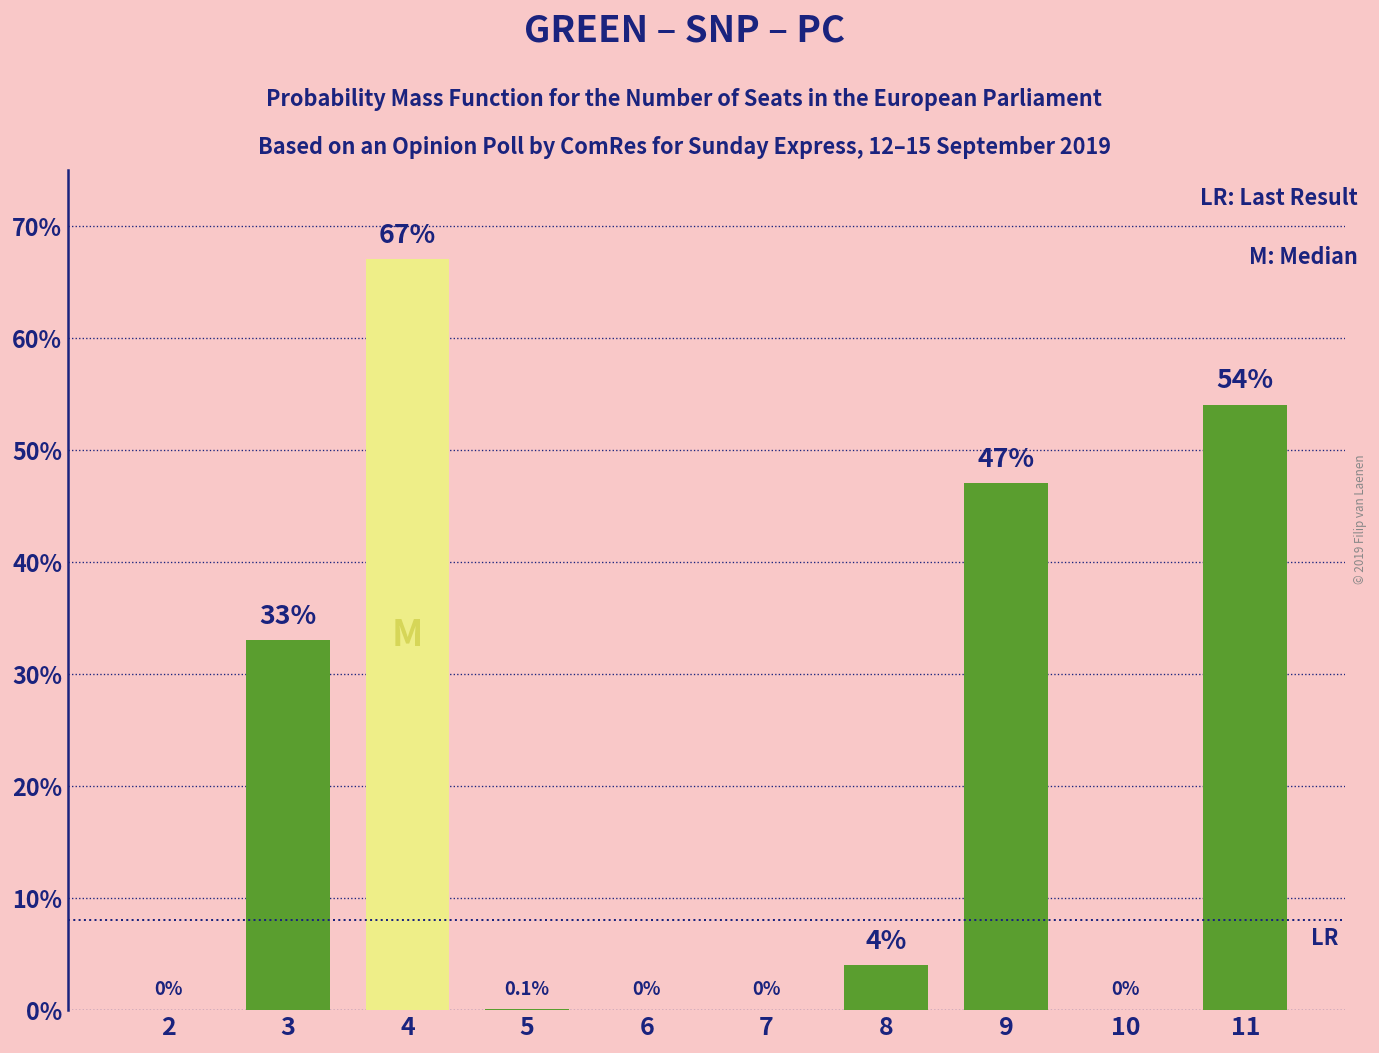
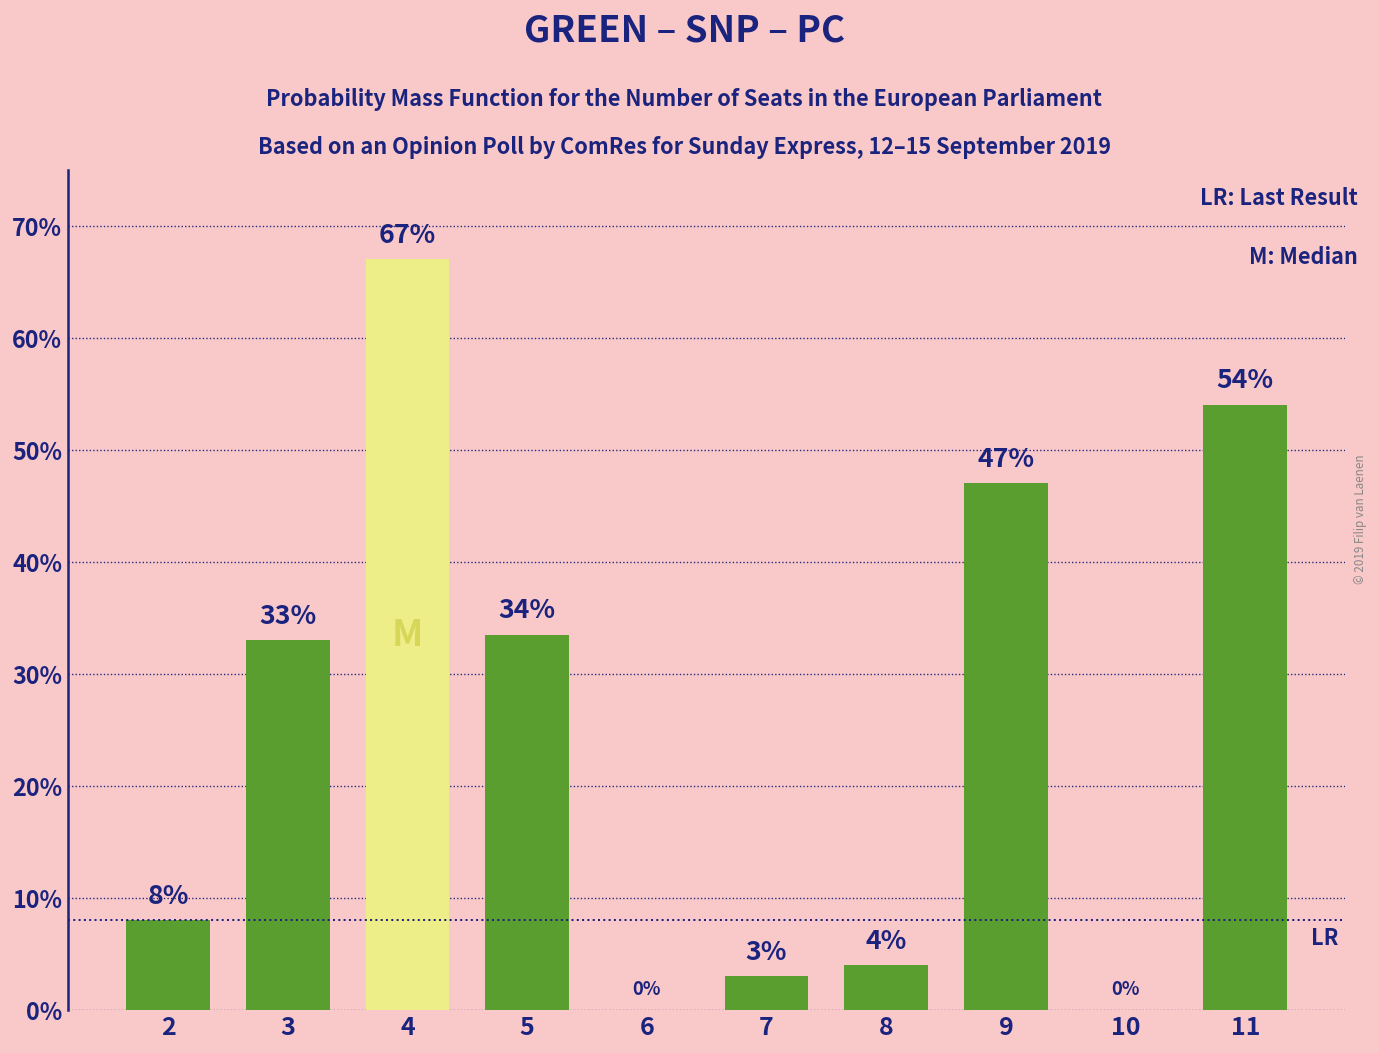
  {
-   "2": "0%",
+   "2": "8%",
    "3": "33%",
    "4": "67%",
-   "5": "0.1%",
+   "5": "34%",
    "6": "0%",
-   "7": "0%",
+   "7": "3%",
    "8": "4%",
    "9": "47%",
    "10": "0%",
    "11": "54%"
  }
